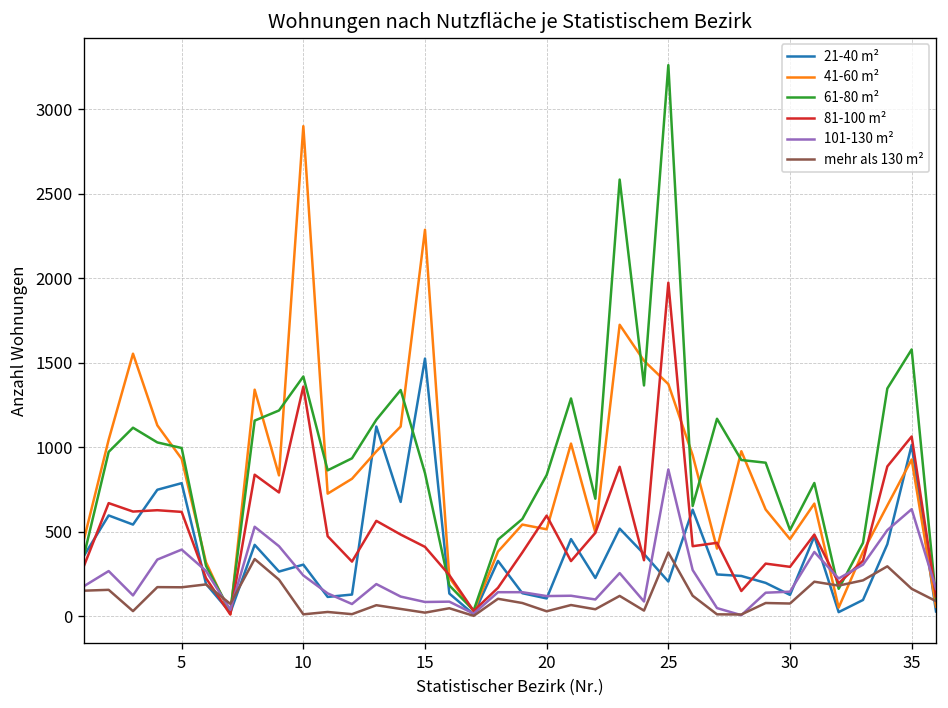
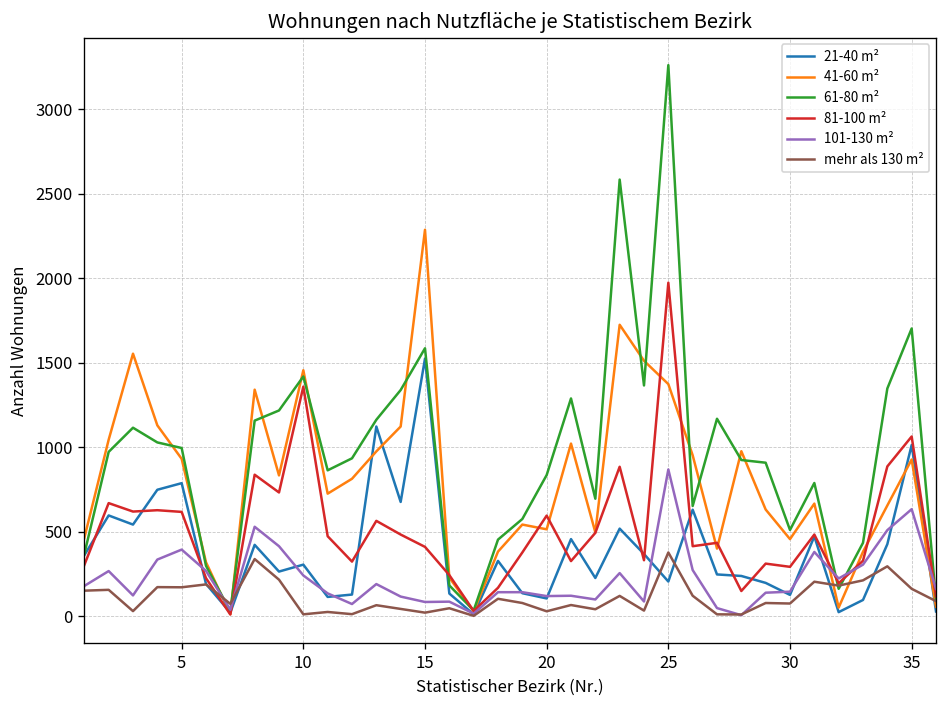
  {
    "21-40 m²": {
      "5": 790,
      "10": 310,
      "15": 1520,
      "25": 210,
      "30": 130,
      "35": 1010
    },
    "41-60 m²": {
      "5": 930,
-     "10": 2900,
+     "10": 1460,
      "15": 2290,
      "20": 510,
      "25": 1370,
      "30": 460,
      "35": 930
    },
    "61-80 m²": {
      "5": 1000,
      "10": 1420,
-     "15": 850,
+     "15": 1590,
      "20": 840,
      "25": 3260,
      "30": 510,
-     "35": 1580
+     "35": 1700
    },
    "81-100 m²": {
      "5": 620,
      "10": 1360,
      "15": 410,
      "20": 600,
      "25": 1970,
      "30": 290,
      "35": 1060
    },
    "101-130 m²": {
      "5": 390,
      "10": 240,
      "15": 80,
      "25": 870,
      "30": 150,
      "35": 630
    },
    "mehr als 130 m²": {
      "5": 170,
      "10": 10,
      "15": 20,
      "20": 30,
      "25": 380,
      "30": 80,
      "35": 160
    }
  }
